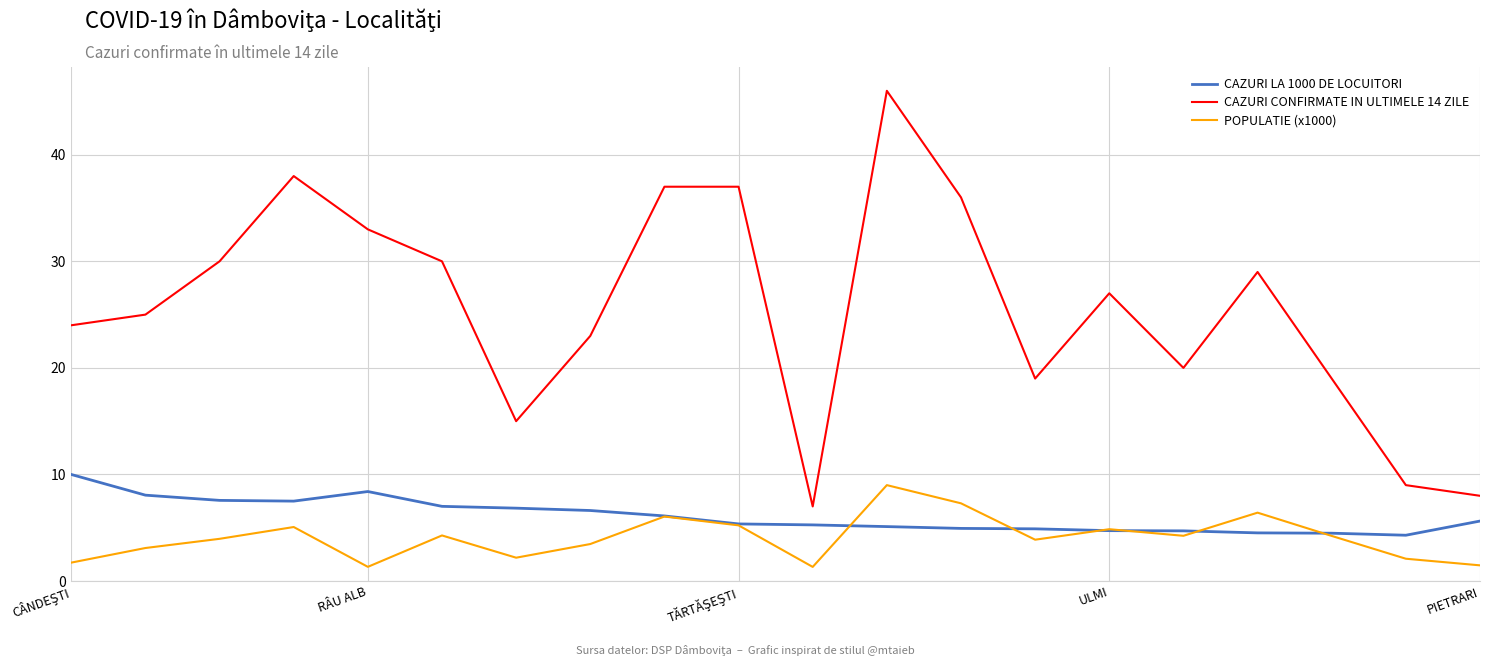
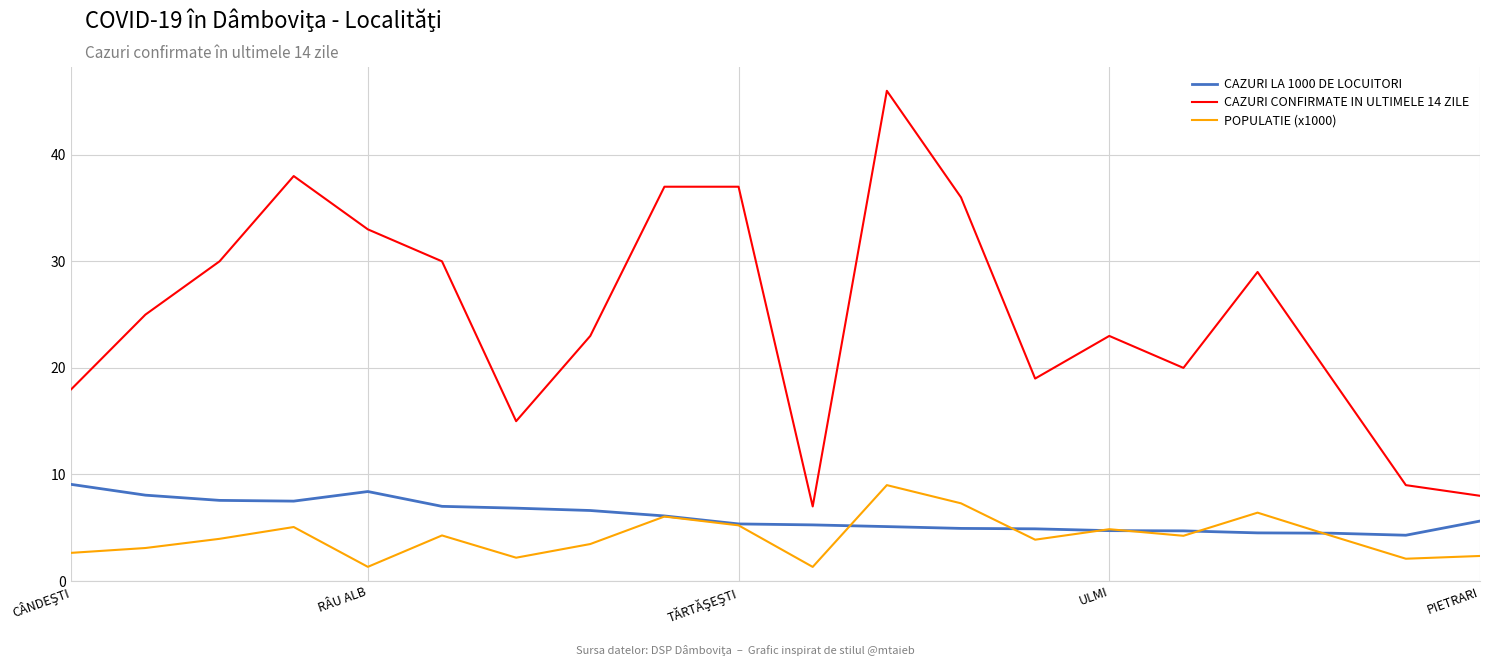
  {
    "CAZURI LA 1000 DE LOCUITORI": {
-     "CÂNDEŞTI": 10.0,
+     "CÂNDEŞTI": 9.1,
      "RÂU ALB": 8.4,
      "PIETRARI": 5.6
    },
    "CAZURI CONFIRMATE IN ULTIMELE 14 ZILE": {
-     "CÂNDEŞTI": 24,
+     "CÂNDEŞTI": 18,
      "RÂU ALB": 33,
      "TĂRTĂŞEŞTI": 37,
-     "ULMI": 27,
+     "ULMI": 23,
      "PIETRARI": 8
    },
    "POPULATIE (x1000)": {
-     "CÂNDEŞTI": 1.7,
+     "CÂNDEŞTI": 2.6,
      "RÂU ALB": 1.3,
-     "PIETRARI": 1.5
+     "PIETRARI": 2.4
    }
  }
